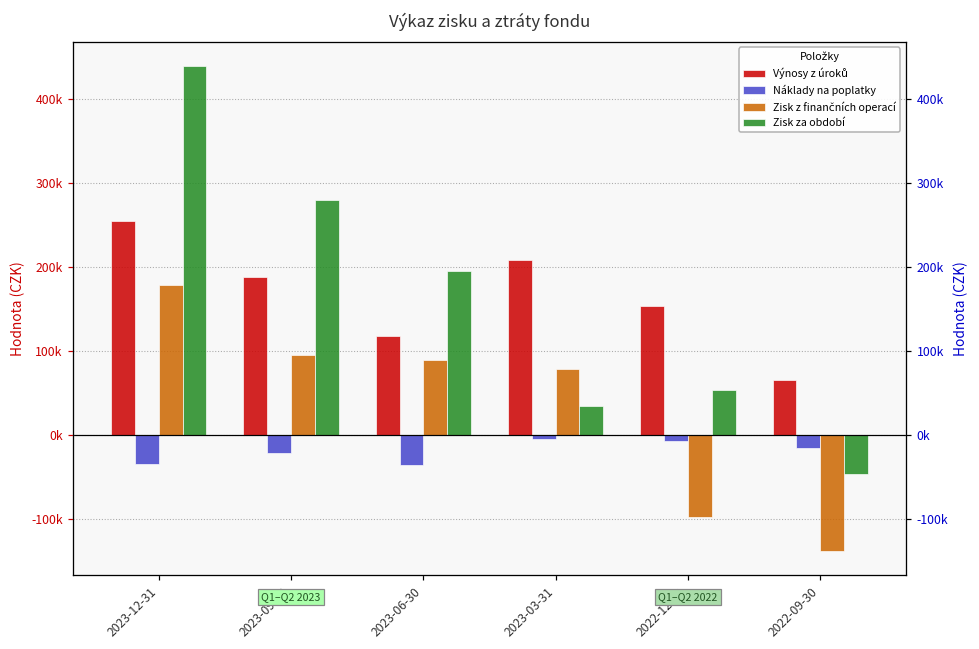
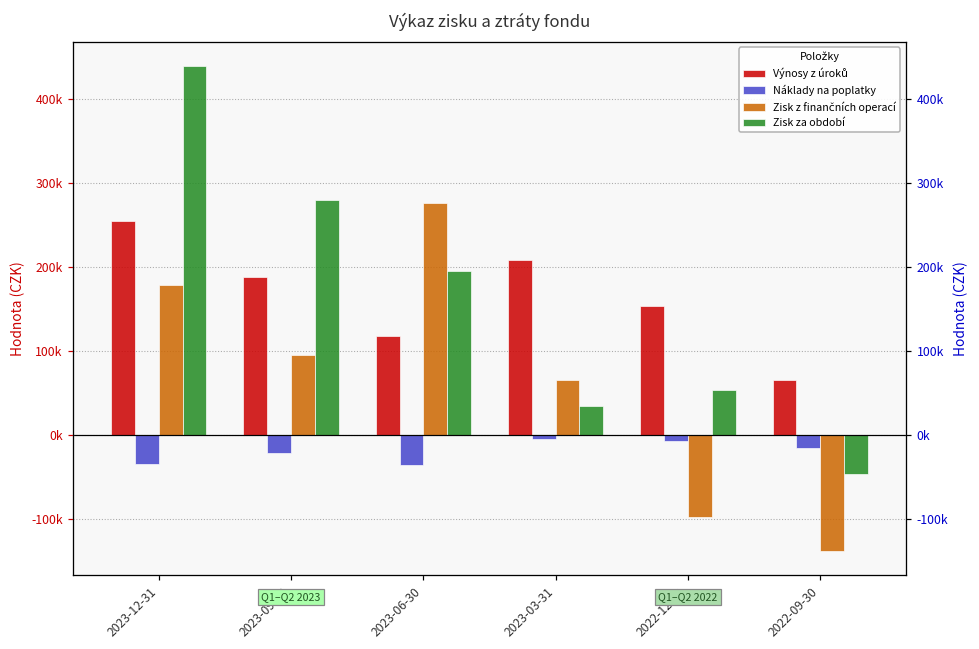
  {
    "Výnosy z úroků": {
      "2023-12-31": 250000,
      "2023-09-30": 190000,
      "2023-06-30": 120000,
      "2023-03-31": 210000,
      "2022-12-31": 150000,
      "2022-09-30": 70000
    },
    "Náklady na poplatky": {
      "2023-12-31": -30000,
      "2023-09-30": -20000,
      "2023-06-30": -40000,
      "2023-03-31": -10000,
      "2022-12-31": -10000,
      "2022-09-30": -20000
    },
    "Zisk z finančních operací": {
      "2023-12-31": 180000,
      "2023-09-30": 100000,
-     "2023-06-30": 90000,
-     "2023-03-31": 80000,
+     "2023-06-30": 280000,
+     "2023-03-31": 70000,
      "2022-12-31": -100000,
      "2022-09-30": -140000
    },
    "Zisk za období": {
      "2023-12-31": 440000,
      "2023-09-30": 280000,
      "2023-06-30": 190000,
      "2023-03-31": 30000,
      "2022-12-31": 50000,
      "2022-09-30": -50000
    }
  }
